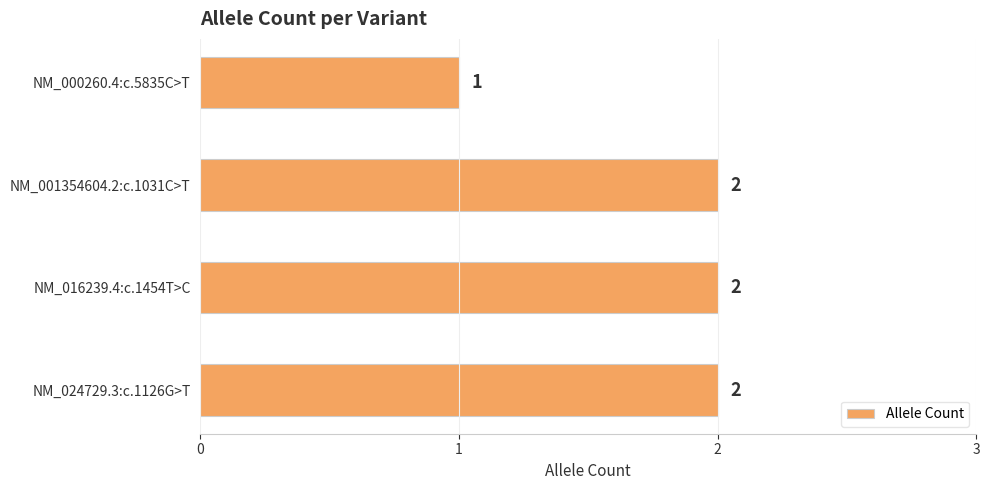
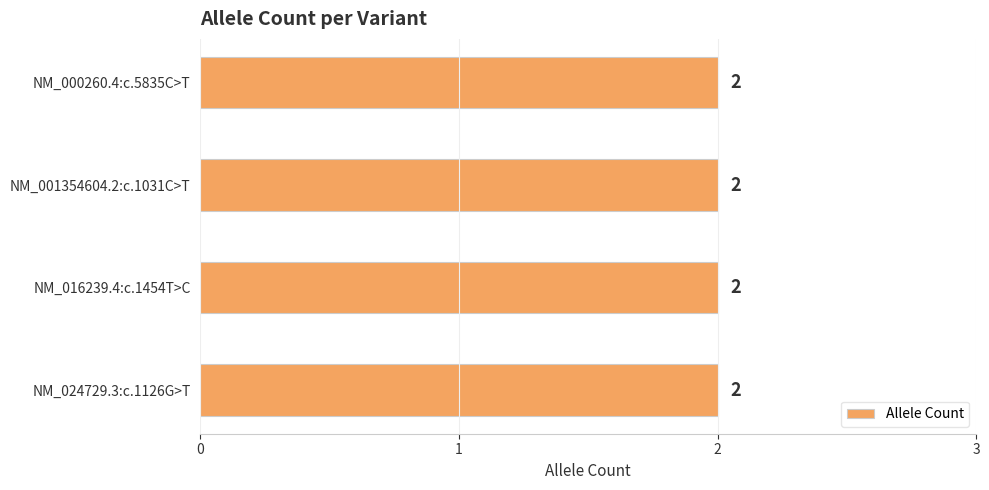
  {
-   "NM_000260.4:c.5835C>T": 1,
+   "NM_000260.4:c.5835C>T": 2,
    "NM_001354604.2:c.1031C>T": 2,
    "NM_016239.4:c.1454T>C": 2,
    "NM_024729.3:c.1126G>T": 2
  }
